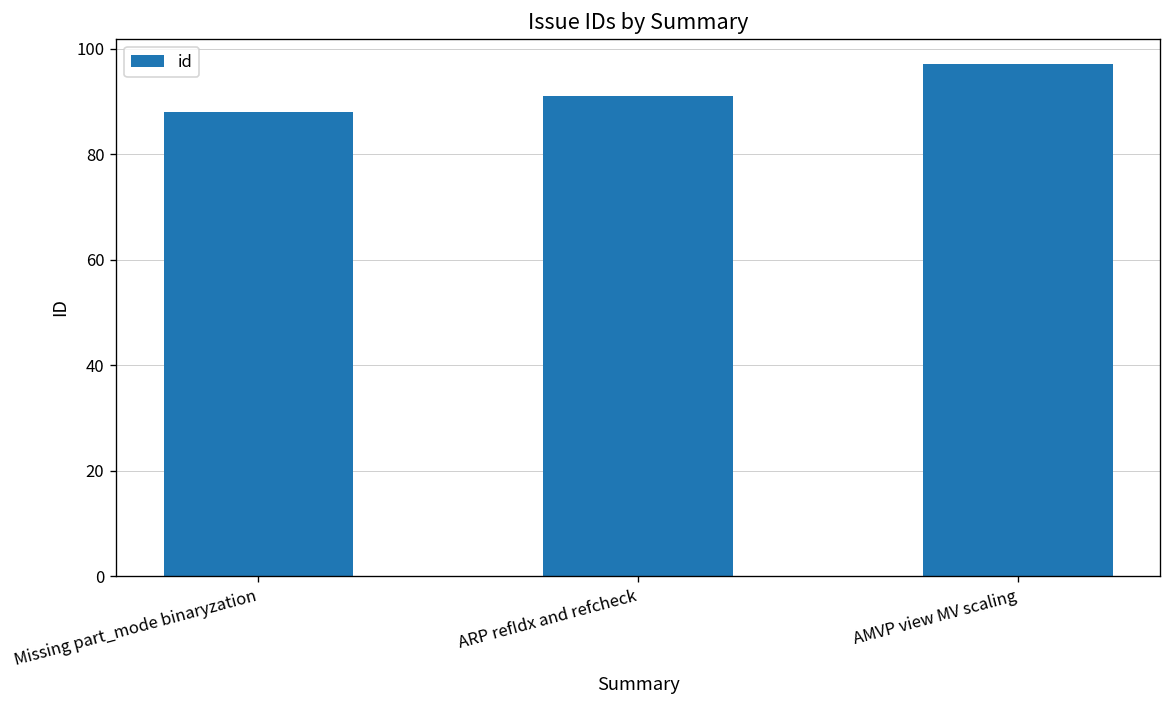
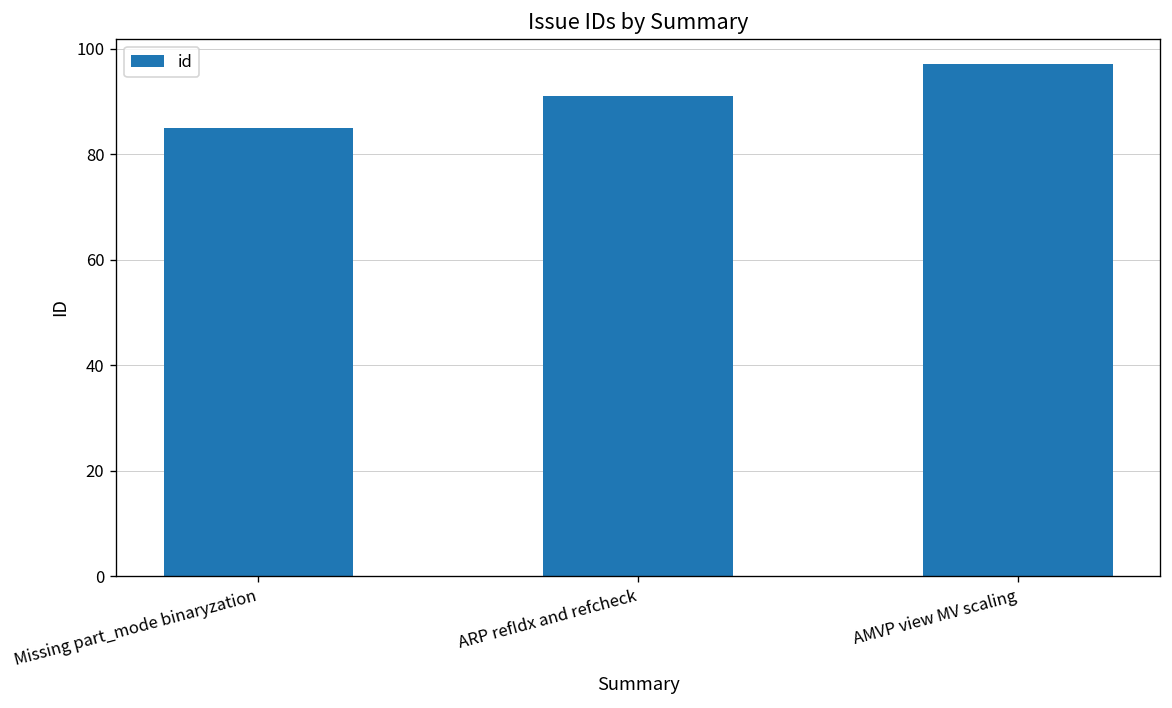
  {
-   "Missing part_mode binaryzation": 88,
+   "Missing part_mode binaryzation": 85,
    "ARP refIdx and refcheck": 91,
    "AMVP view MV scaling": 97
  }
